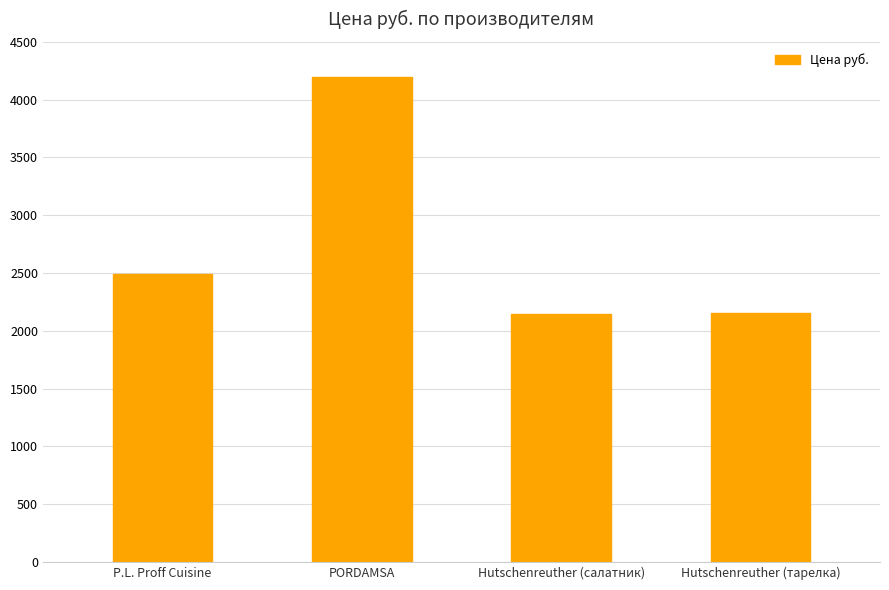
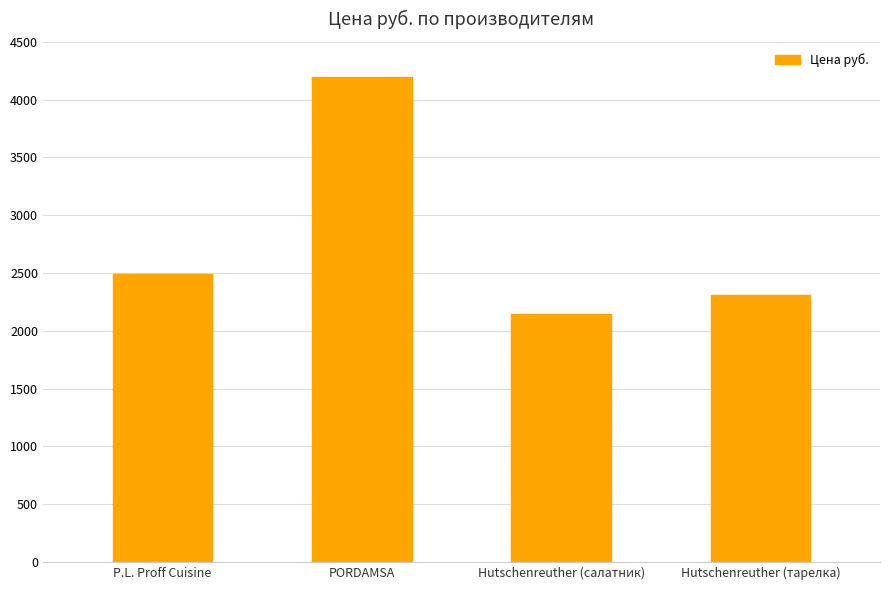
  {
    "P.L. Proff Cuisine": 2490,
    "PORDAMSA": 4190,
    "Hutschenreuther (салатник)": 2150,
-   "Hutschenreuther (тарелка)": 2150
+   "Hutschenreuther (тарелка)": 2310
  }
